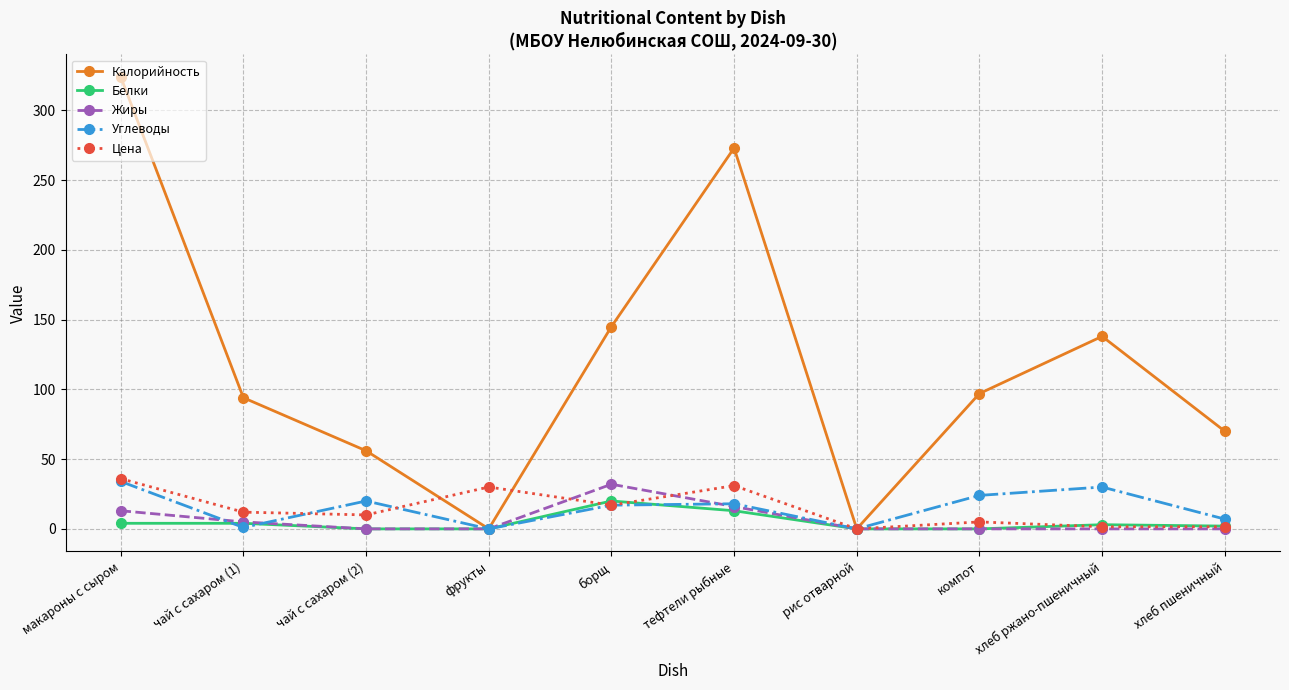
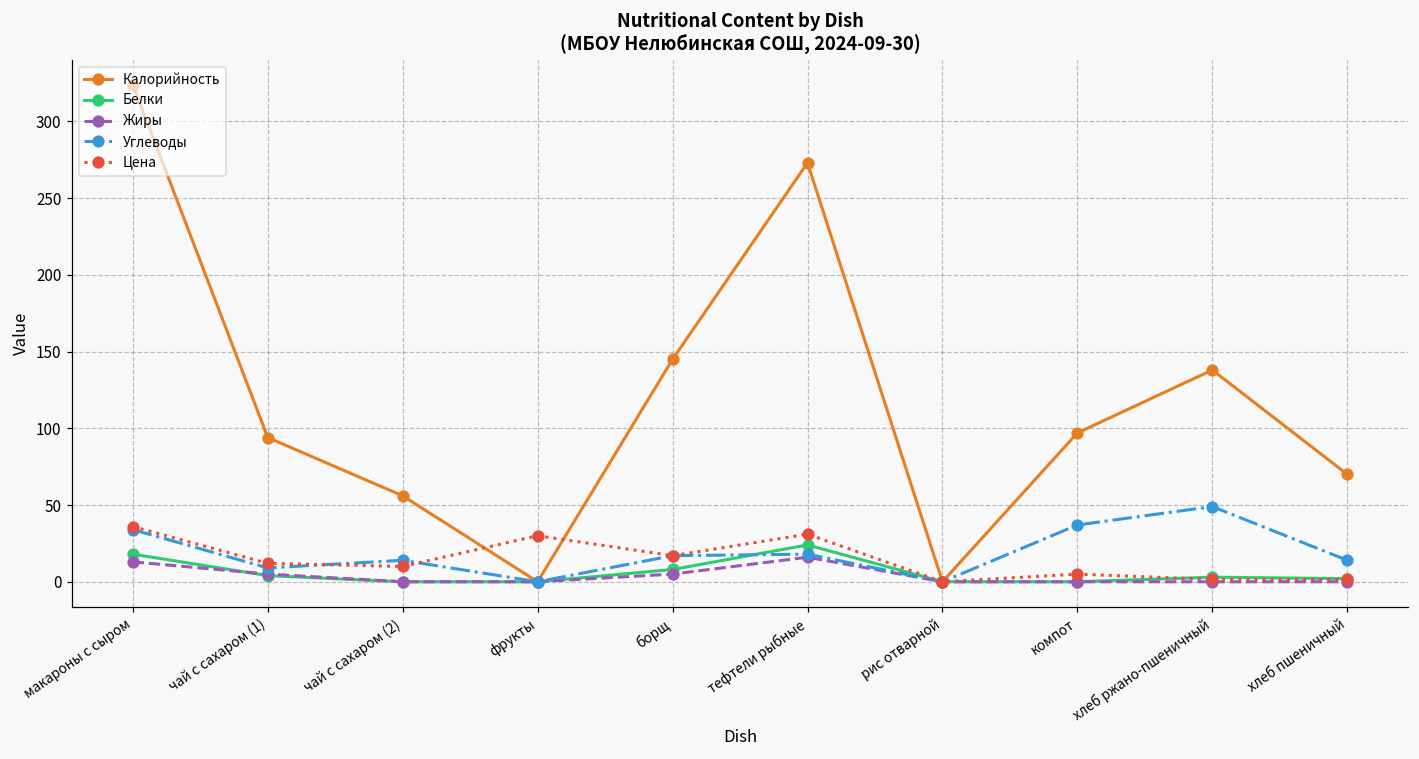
  {
    "Белки": {
-     "макароны с сыром": 4,
-     "борщ": 20,
-     "тефтели рыбные": 13
+     "макароны с сыром": 18,
+     "борщ": 8,
+     "тефтели рыбные": 24
    },
    "Жиры": {
      "макароны с сыром": 13,
-     "борщ": 32,
+     "борщ": 5,
      "тефтели рыбные": 16
    },
    "Углеводы": {
      "макароны с сыром": 34,
-     "чай с сахаром (1)": 1,
-     "чай с сахаром (2)": 20,
+     "чай с сахаром (1)": 9,
+     "чай с сахаром (2)": 14,
      "тефтели рыбные": 18,
-     "компот": 24,
-     "хлеб ржано-пшеничный": 30,
-     "хлеб пшеничный": 7
+     "компот": 37,
+     "хлеб ржано-пшеничный": 49,
+     "хлеб пшеничный": 14
    }
  }
